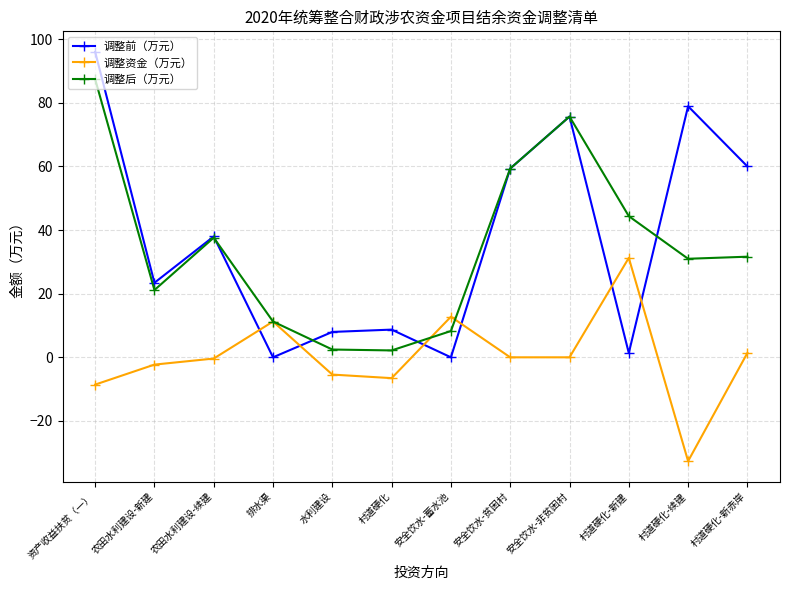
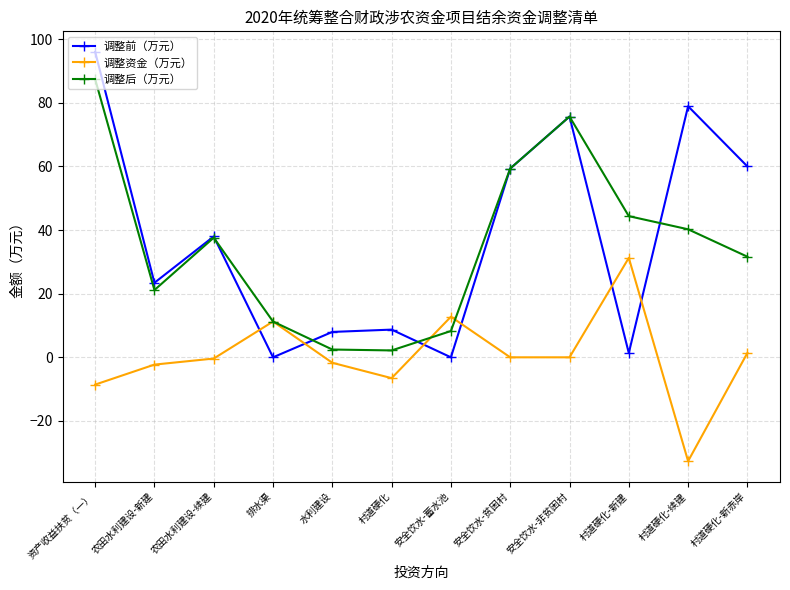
  {
    "调整前（万元）": {
      "农田水利建设-新建": 23,
      "排水渠": 0,
      "水利建设": 8,
      "村道硬化": 9,
      "安全饮水-蓄水池": 0,
      "村道硬化-新建": 1,
      "村道硬化-续建": 79,
      "村道硬化-新赤岸": 60
    },
    "调整资金（万元）": {
      "资产收益扶贫（一）": -9,
      "农田水利建设-新建": -2,
      "农田水利建设-续建": 0,
-     "水利建设": -5,
+     "水利建设": -2,
      "村道硬化": -7,
      "安全饮水-蓄水池": 13,
      "安全饮水-贫困村": 0,
      "安全饮水-非贫困村": 0,
      "村道硬化-新建": 31,
      "村道硬化-续建": -33,
      "村道硬化-新赤岸": 1
    },
    "调整后（万元）": {
      "农田水利建设-新建": 21,
      "水利建设": 2,
      "村道硬化": 2,
      "安全饮水-蓄水池": 8,
      "村道硬化-新建": 44,
-     "村道硬化-续建": 31,
+     "村道硬化-续建": 40,
      "村道硬化-新赤岸": 32
    }
  }
